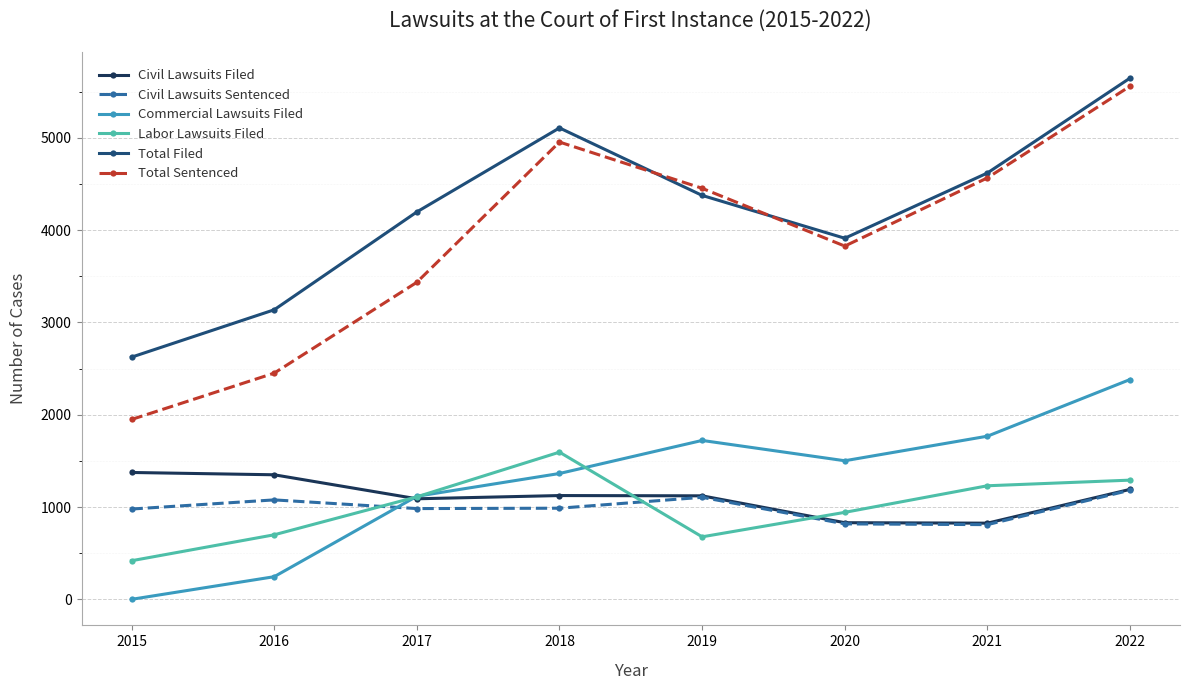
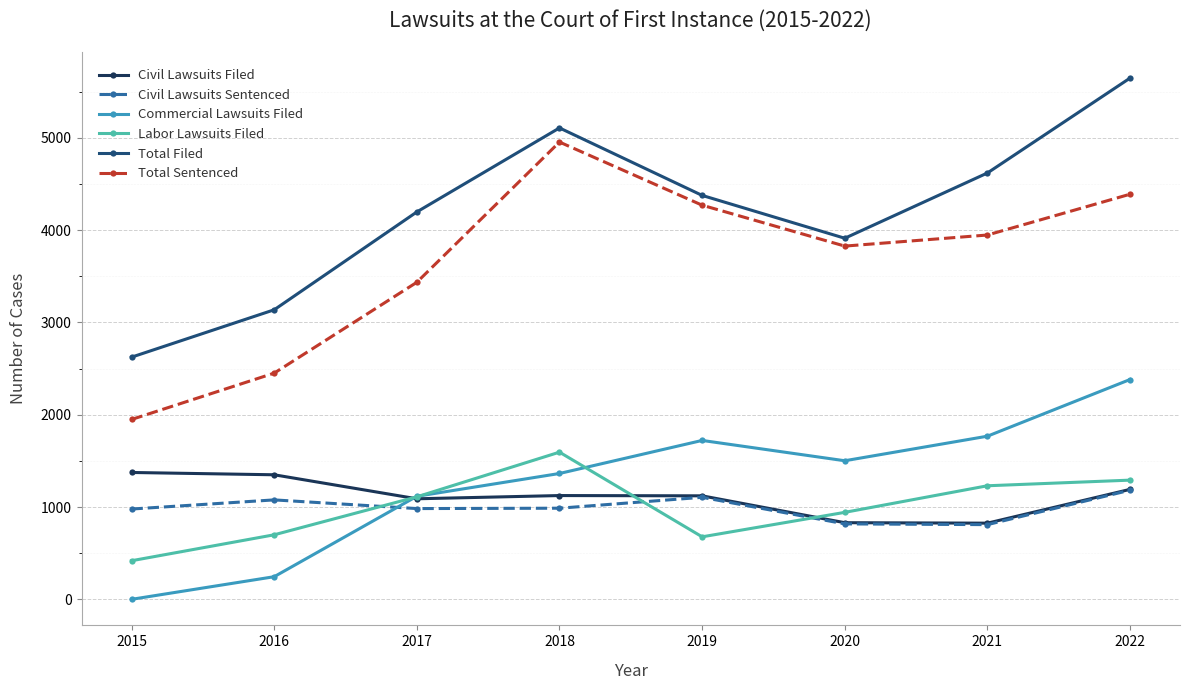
  {
    "Total Sentenced": {
      "2015": 1900,
      "2016": 2500,
      "2017": 3400,
      "2018": 5000,
-     "2019": 4500,
+     "2019": 4300,
      "2020": 3800,
-     "2021": 4600,
-     "2022": 5600
+     "2021": 3900,
+     "2022": 4400
    }
  }
